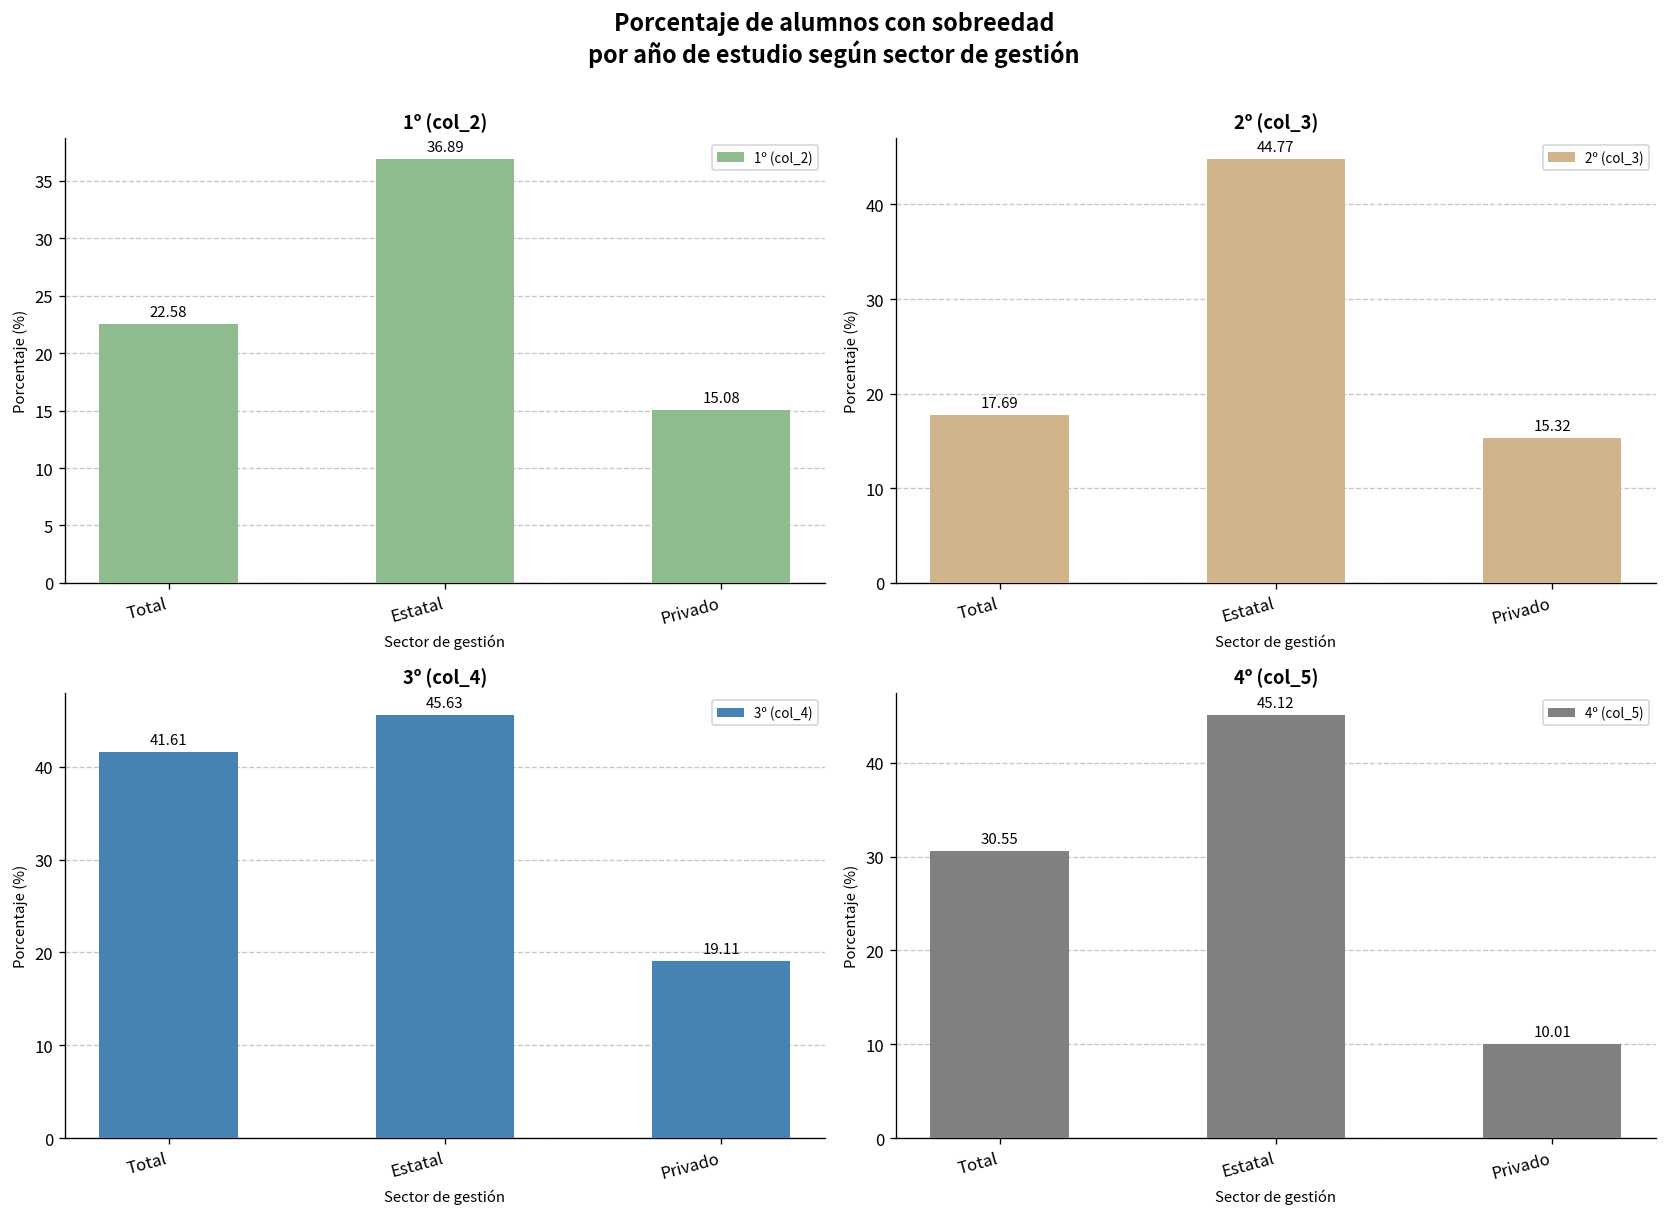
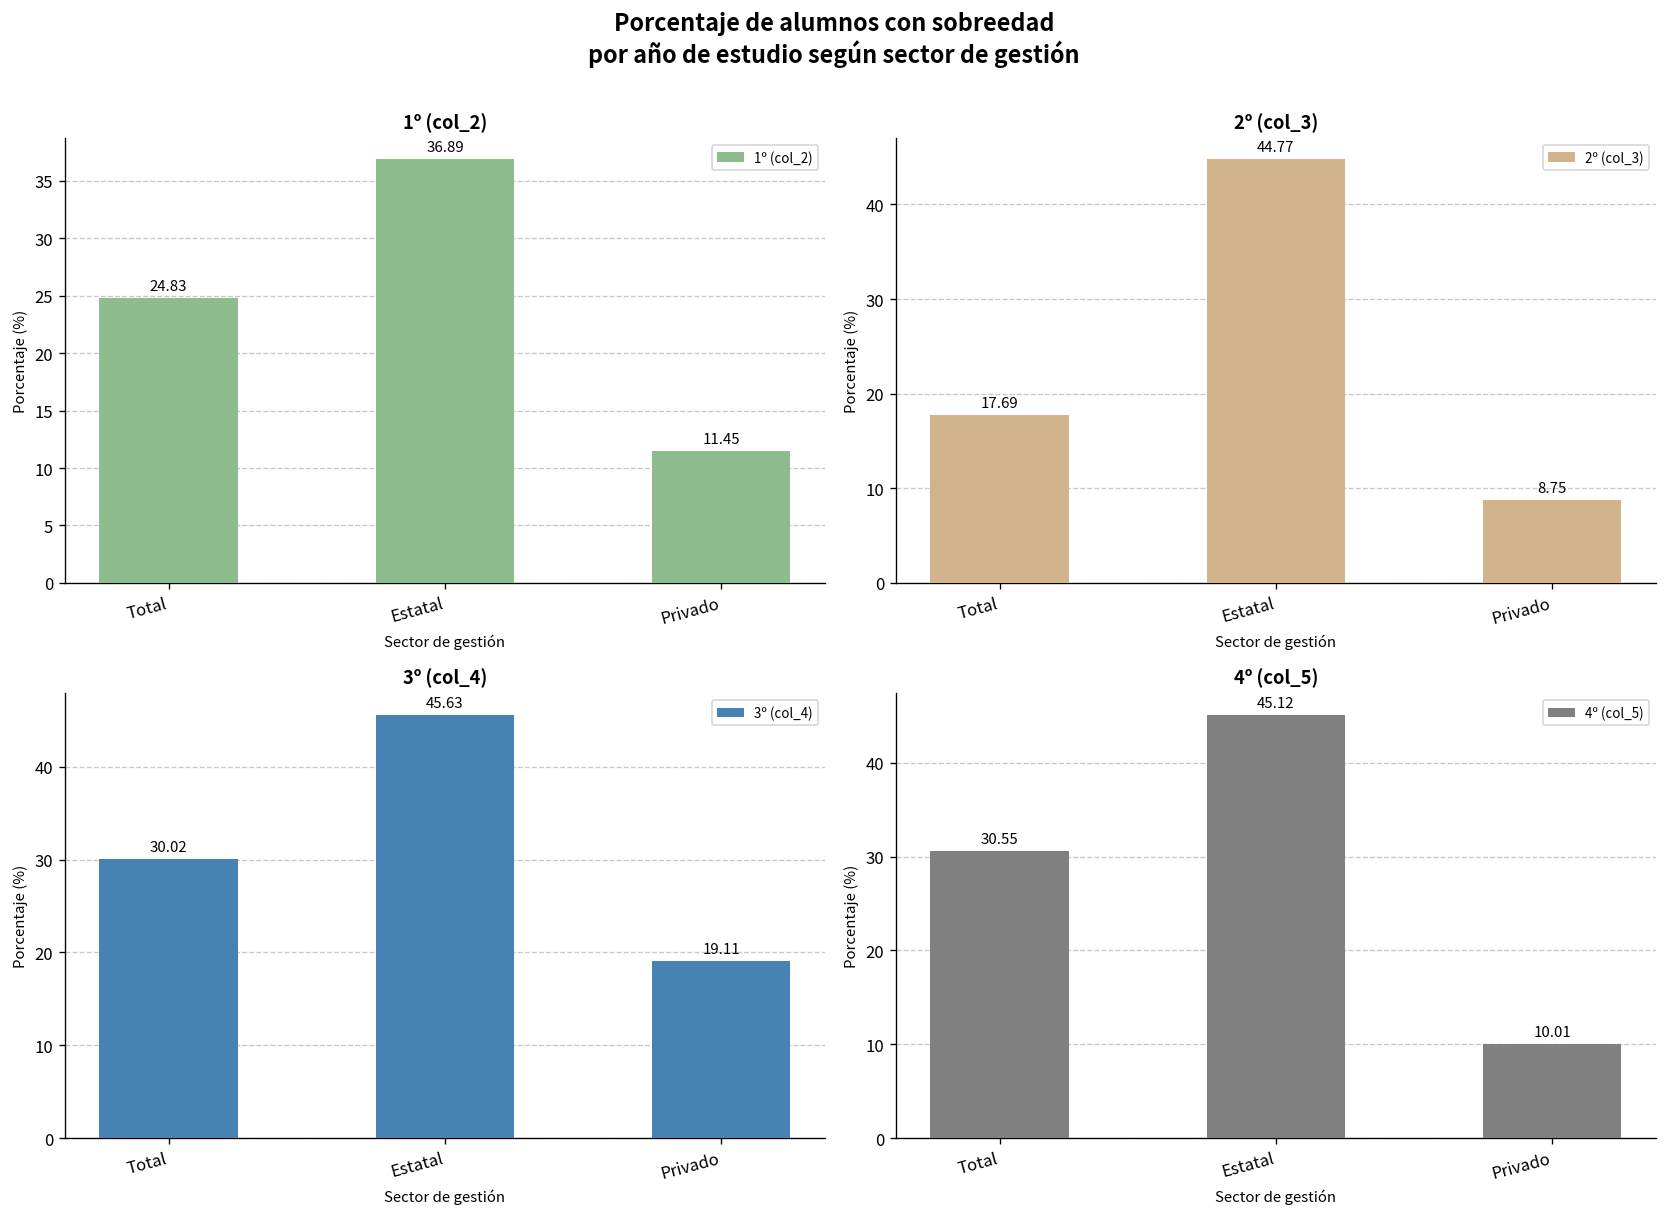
  {
    "1º (col_2)": {
-     "Total": 22.58,
+     "Total": 24.83,
      "Estatal": 36.89,
-     "Privado": 15.08
+     "Privado": 11.45
    },
    "2º (col_3)": {
      "Total": 17.69,
      "Estatal": 44.77,
-     "Privado": 15.32
+     "Privado": 8.75
    },
    "3º (col_4)": {
-     "Total": 41.61,
+     "Total": 30.02,
      "Estatal": 45.63,
      "Privado": 19.11
    },
    "4º (col_5)": {
      "Total": 30.55,
      "Estatal": 45.12,
      "Privado": 10.01
    }
  }
